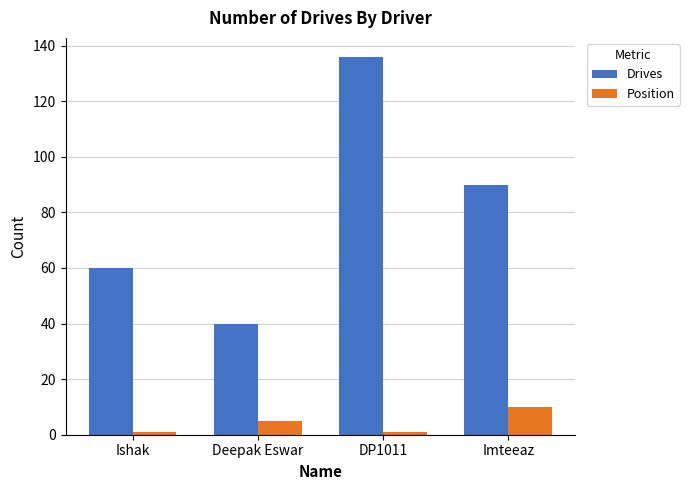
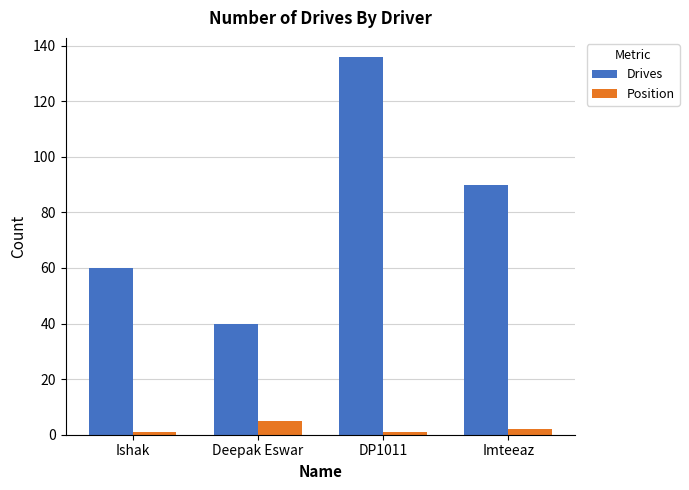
  {
    "Drives": {
      "Ishak": 60,
      "Deepak Eswar": 40,
      "DP1011": 136,
      "Imteeaz": 90
    },
    "Position": {
      "Ishak": 1,
      "Deepak Eswar": 5,
      "DP1011": 1,
-     "Imteeaz": 10
+     "Imteeaz": 2
    }
  }
